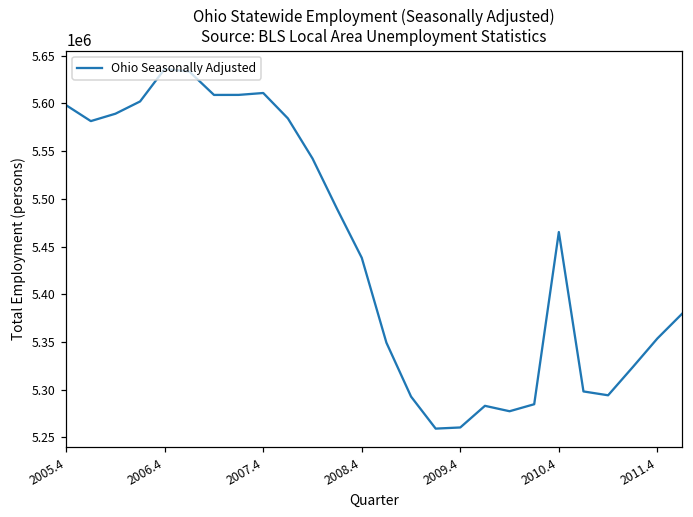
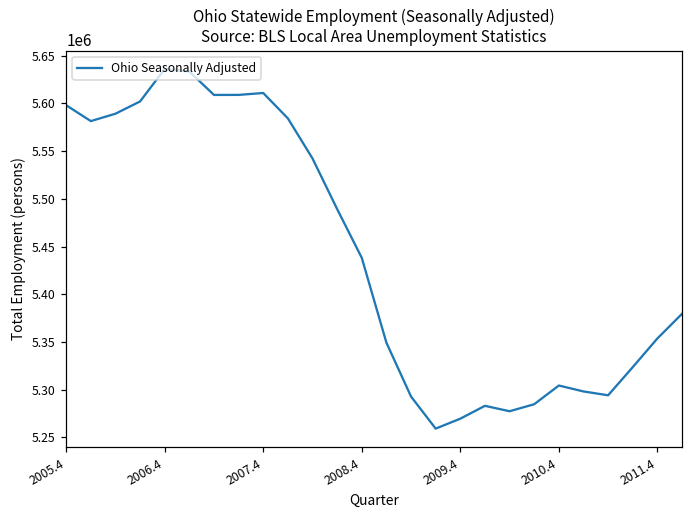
  {
    "2005.4": 5600000,
    "2007.4": 5610000,
    "2008.4": 5440000,
-   "2009.4": 5260000,
-   "2010.4": 5470000,
+   "2009.4": 5270000,
+   "2010.4": 5300000,
    "2011.4": 5350000
  }
